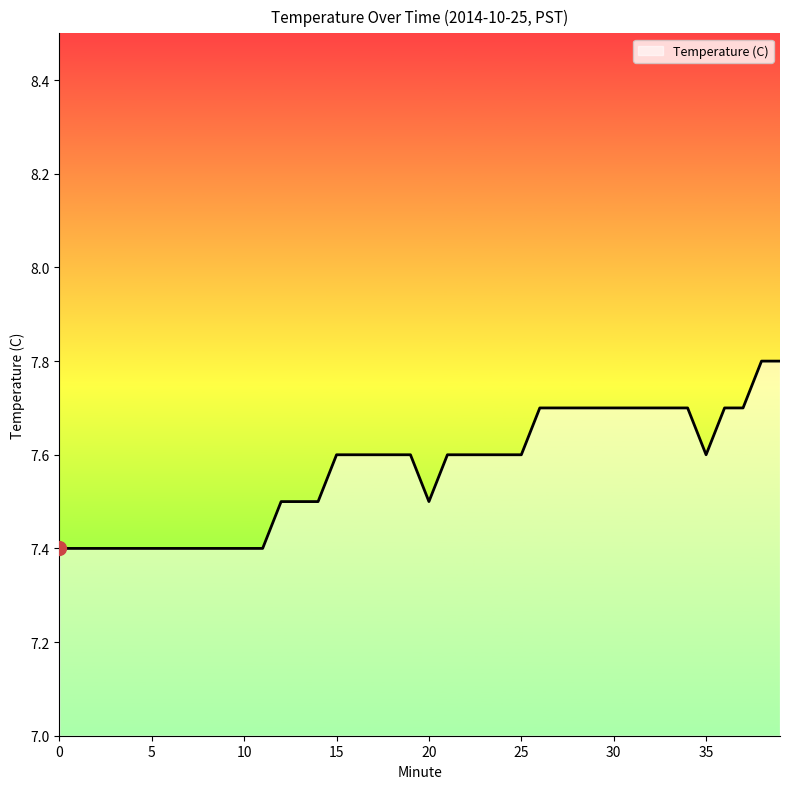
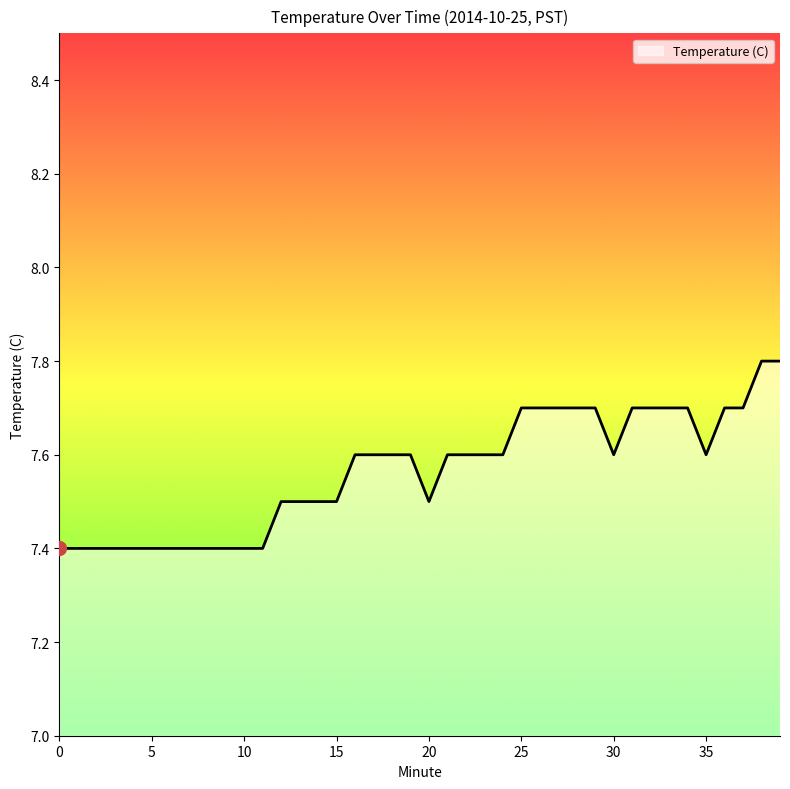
  {
    "Temperature (C)": {
      "5": 7.4,
      "10": 7.4,
-     "15": 7.6,
+     "15": 7.5,
      "20": 7.5,
-     "25": 7.6,
-     "30": 7.7,
+     "25": 7.7,
+     "30": 7.6,
      "35": 7.6
    }
  }
